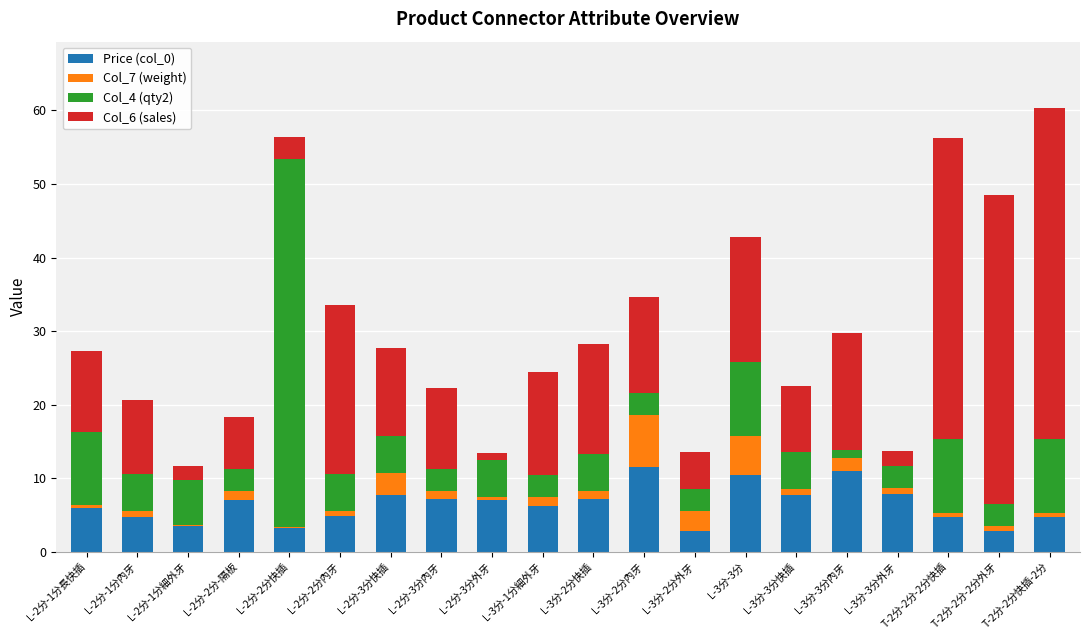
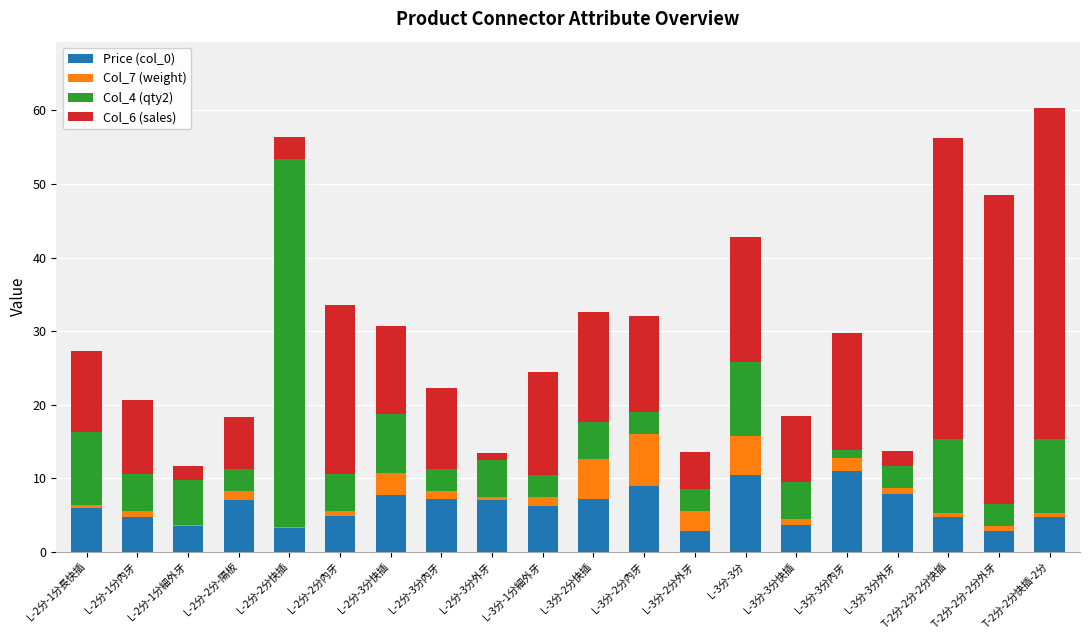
  {
    "Price (col_0)": {
      "L-2分-1分長快插": 6,
      "L-2分-1分內牙": 5,
      "L-2分-1分細外牙": 4,
      "L-2分-2分-隔板": 7,
      "L-2分-2分快插": 3,
      "L-2分-2分內牙": 5,
      "L-2分-3分快插": 8,
      "L-2分-3分內牙": 7,
      "L-2分-3分外牙": 7,
      "L-3分-1分細外牙": 6,
      "L-3分-2分快插": 7,
-     "L-3分-2分內牙": 12,
+     "L-3分-2分內牙": 9,
      "L-3分-2分外牙": 3,
      "L-3分-3分": 11,
-     "L-3分-3分快插": 8,
+     "L-3分-3分快插": 4,
      "L-3分-3分內牙": 11,
      "L-3分-3分外牙": 8,
      "T-2分-2分-2分快插": 5,
      "T-2分-2分-2分外牙": 3,
      "T-2分-2分快插-2分": 5
    },
    "Col_7 (weight)": {
      "L-2分-1分長快插": 0,
      "L-2分-1分內牙": 1,
      "L-2分-2分-隔板": 1,
      "L-2分-2分內牙": 1,
      "L-2分-3分快插": 3,
      "L-2分-3分內牙": 1,
      "L-2分-3分外牙": 1,
      "L-3分-1分細外牙": 1,
-     "L-3分-2分快插": 1,
+     "L-3分-2分快插": 5,
      "L-3分-2分內牙": 7,
      "L-3分-2分外牙": 3,
      "L-3分-3分": 5,
      "L-3分-3分快插": 1,
      "L-3分-3分內牙": 2,
      "L-3分-3分外牙": 1,
      "T-2分-2分-2分快插": 1,
      "T-2分-2分-2分外牙": 1,
      "T-2分-2分快插-2分": 1
    },
    "Col_4 (qty2)": {
      "L-2分-1分長快插": 10,
      "L-2分-1分內牙": 5,
      "L-2分-1分細外牙": 6,
      "L-2分-2分-隔板": 3,
      "L-2分-2分快插": 50,
      "L-2分-2分內牙": 5,
-     "L-2分-3分快插": 5,
+     "L-2分-3分快插": 8,
      "L-2分-3分內牙": 3,
      "L-2分-3分外牙": 5,
      "L-3分-1分細外牙": 3,
      "L-3分-2分快插": 5,
      "L-3分-2分內牙": 3,
      "L-3分-2分外牙": 3,
      "L-3分-3分": 10,
      "L-3分-3分快插": 5,
      "L-3分-3分內牙": 1,
      "L-3分-3分外牙": 3,
      "T-2分-2分-2分快插": 10,
      "T-2分-2分-2分外牙": 3,
      "T-2分-2分快插-2分": 10
    },
    "Col_6 (sales)": {
      "L-2分-1分長快插": 11,
      "L-2分-1分內牙": 10,
      "L-2分-1分細外牙": 2,
      "L-2分-2分-隔板": 7,
      "L-2分-2分快插": 3,
      "L-2分-2分內牙": 23,
      "L-2分-3分快插": 12,
      "L-2分-3分內牙": 11,
      "L-2分-3分外牙": 1,
      "L-3分-1分細外牙": 14,
      "L-3分-2分快插": 15,
      "L-3分-2分內牙": 13,
      "L-3分-2分外牙": 5,
      "L-3分-3分": 17,
      "L-3分-3分快插": 9,
      "L-3分-3分內牙": 16,
      "L-3分-3分外牙": 2,
      "T-2分-2分-2分快插": 41,
      "T-2分-2分-2分外牙": 42,
      "T-2分-2分快插-2分": 45
    }
  }
